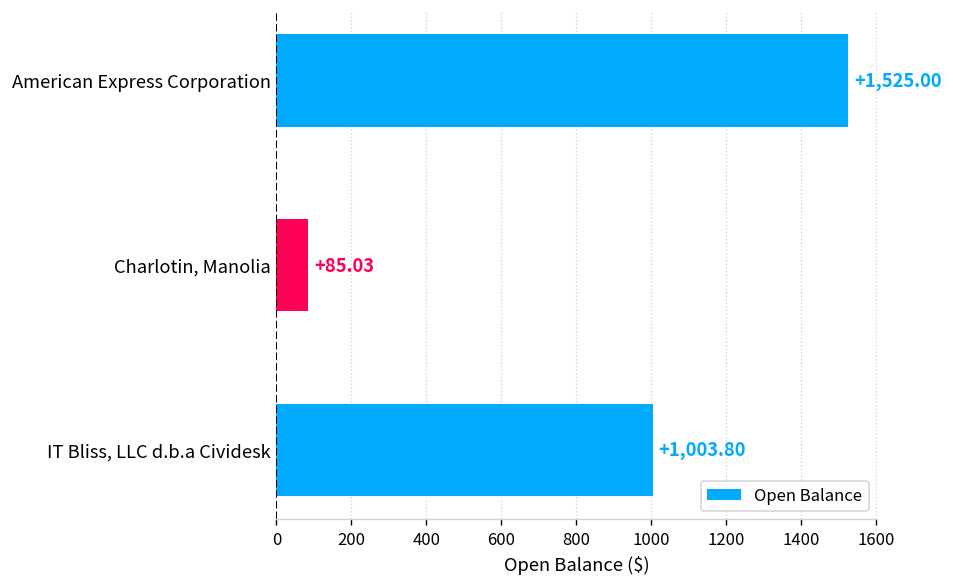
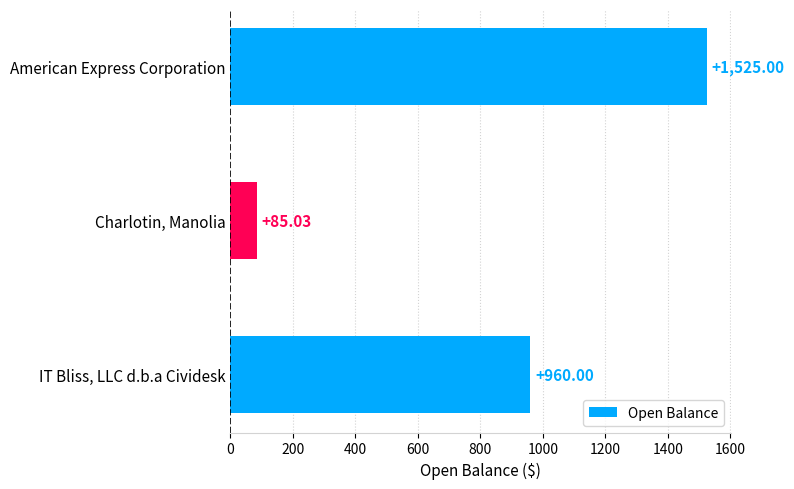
  {
    "American Express Corporation": "+1,525.00",
    "Charlotin, Manolia": "+85.03",
-   "IT Bliss, LLC d.b.a Cividesk": "+1,003.80"
+   "IT Bliss, LLC d.b.a Cividesk": "+960.00"
  }
